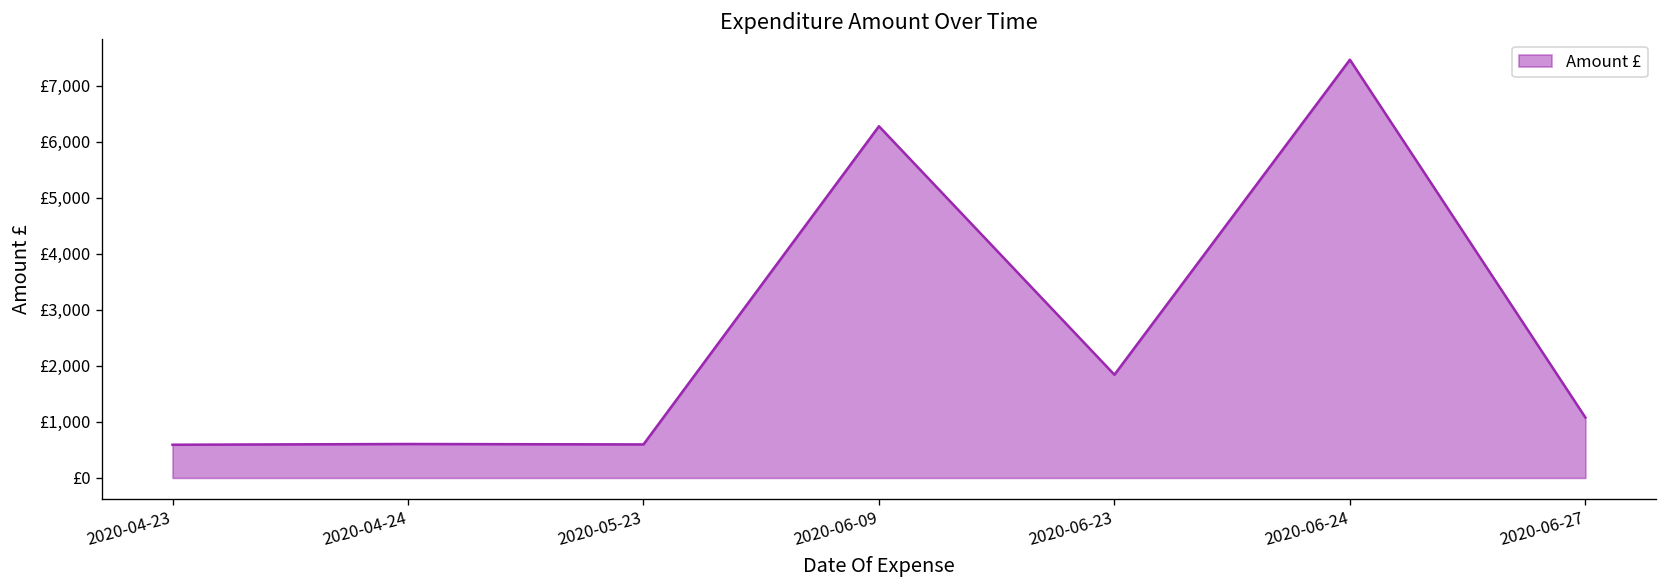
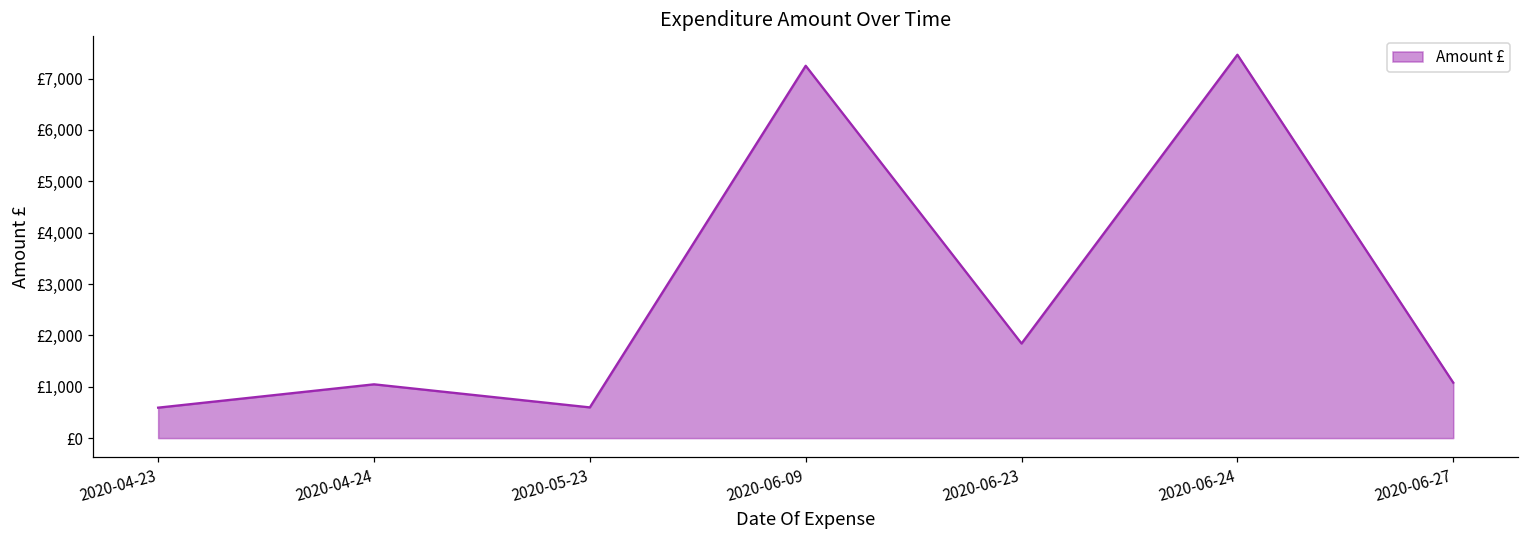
  {
    "2020-04-23": "£600",
-   "2020-04-24": "£600",
+   "2020-04-24": "£1,000",
    "2020-05-23": "£600",
-   "2020-06-09": "£6,300",
+   "2020-06-09": "£7,300",
    "2020-06-23": "£1,800",
    "2020-06-24": "£7,500",
    "2020-06-27": "£1,100"
  }
